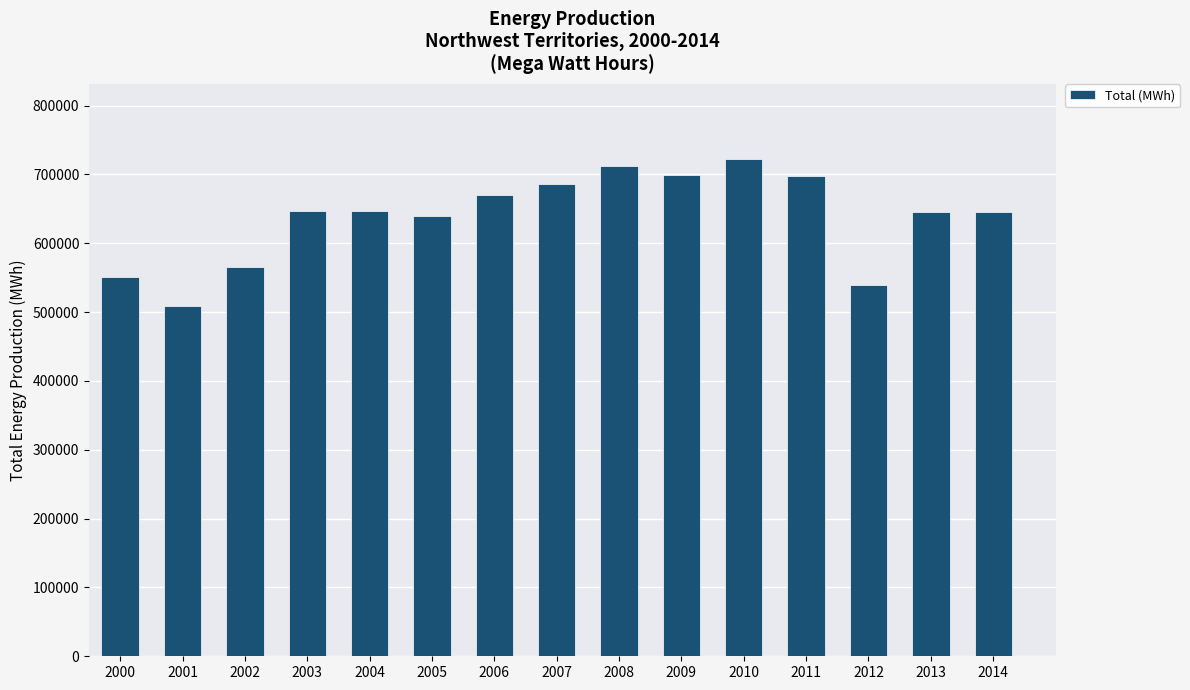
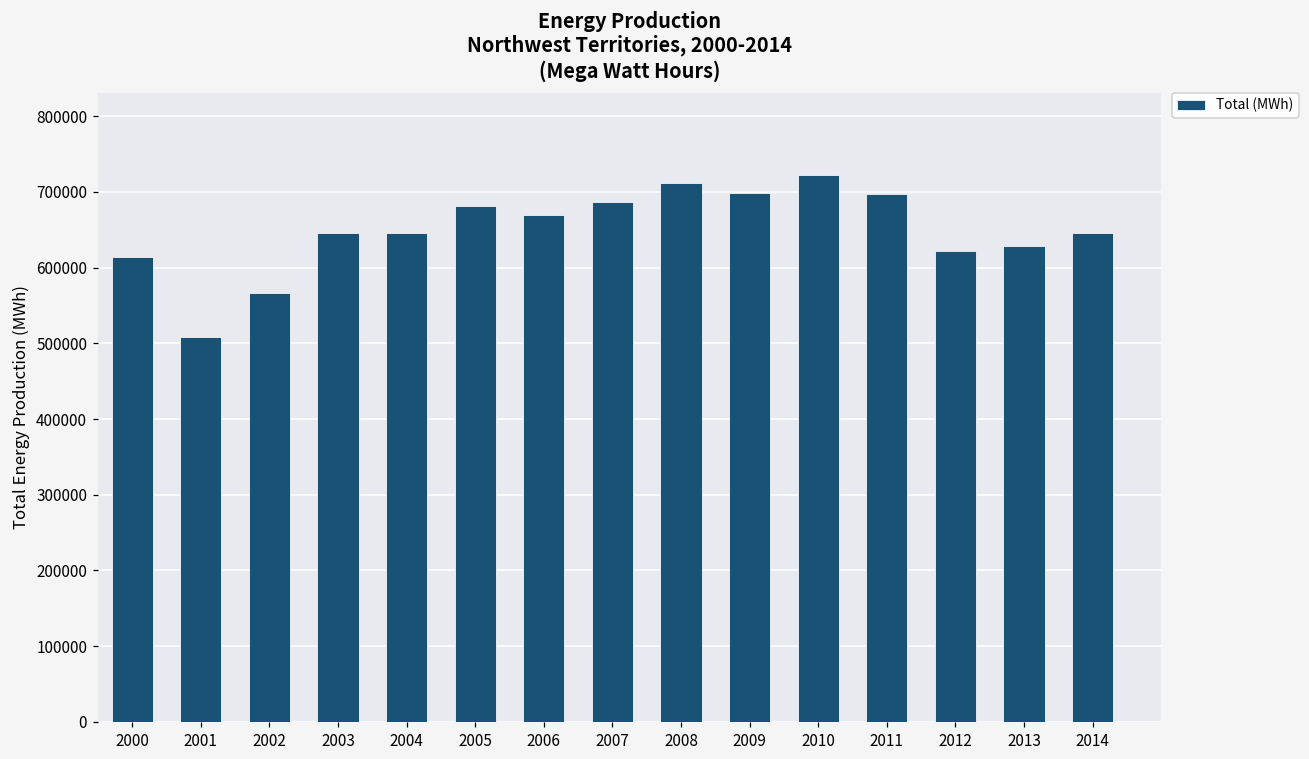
  {
-   "2000": 550000,
+   "2000": 610000,
    "2001": 510000,
    "2002": 570000,
    "2003": 650000,
    "2004": 650000,
-   "2005": 640000,
+   "2005": 680000,
    "2006": 670000,
    "2007": 690000,
    "2008": 710000,
    "2009": 700000,
    "2010": 720000,
    "2011": 700000,
-   "2012": 540000,
-   "2013": 640000,
+   "2012": 620000,
+   "2013": 630000,
    "2014": 650000
  }
